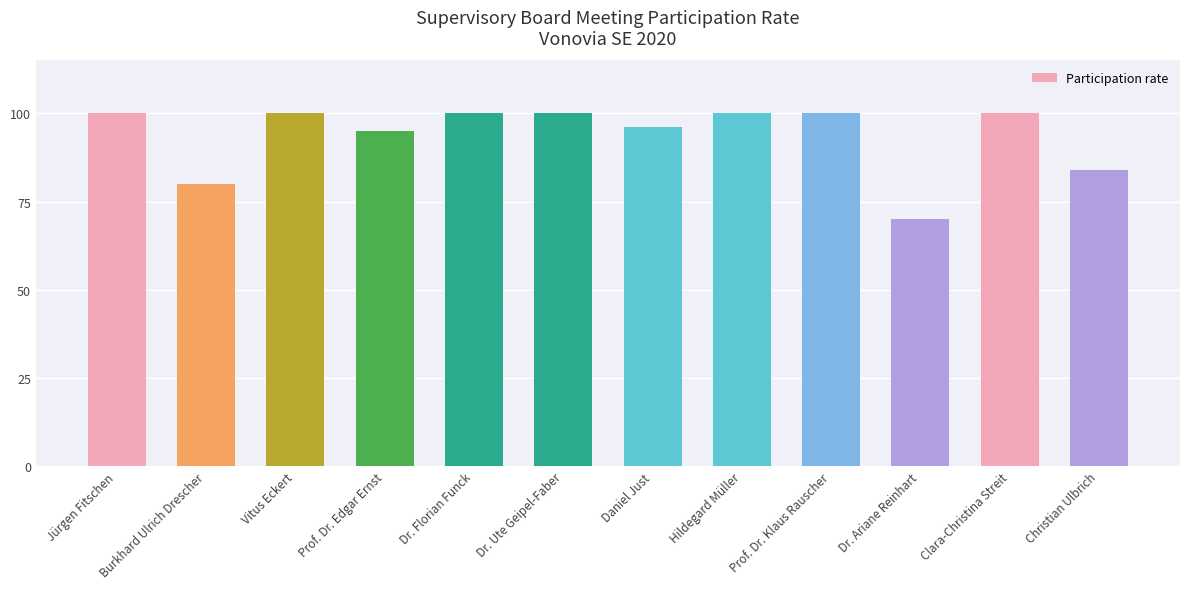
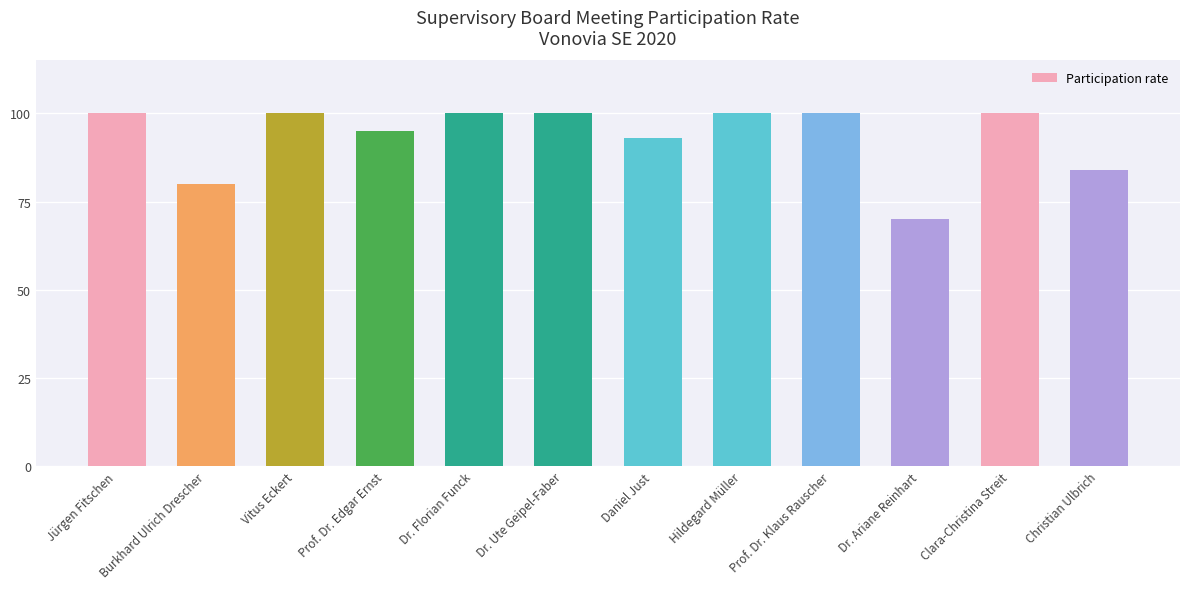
  {
    "Jürgen Fitschen": 100,
    "Burkhard Ulrich Drescher": 80,
    "Vitus Eckert": 100,
    "Prof. Dr. Edgar Ernst": 95,
    "Dr. Florian Funck": 100,
    "Dr. Ute Geipel-Faber": 100,
-   "Daniel Just": 96,
+   "Daniel Just": 93,
    "Hildegard Müller": 100,
    "Prof. Dr. Klaus Rauscher": 100,
    "Dr. Ariane Reinhart": 70,
    "Clara-Christina Streit": 100,
    "Christian Ulbrich": 84
  }
